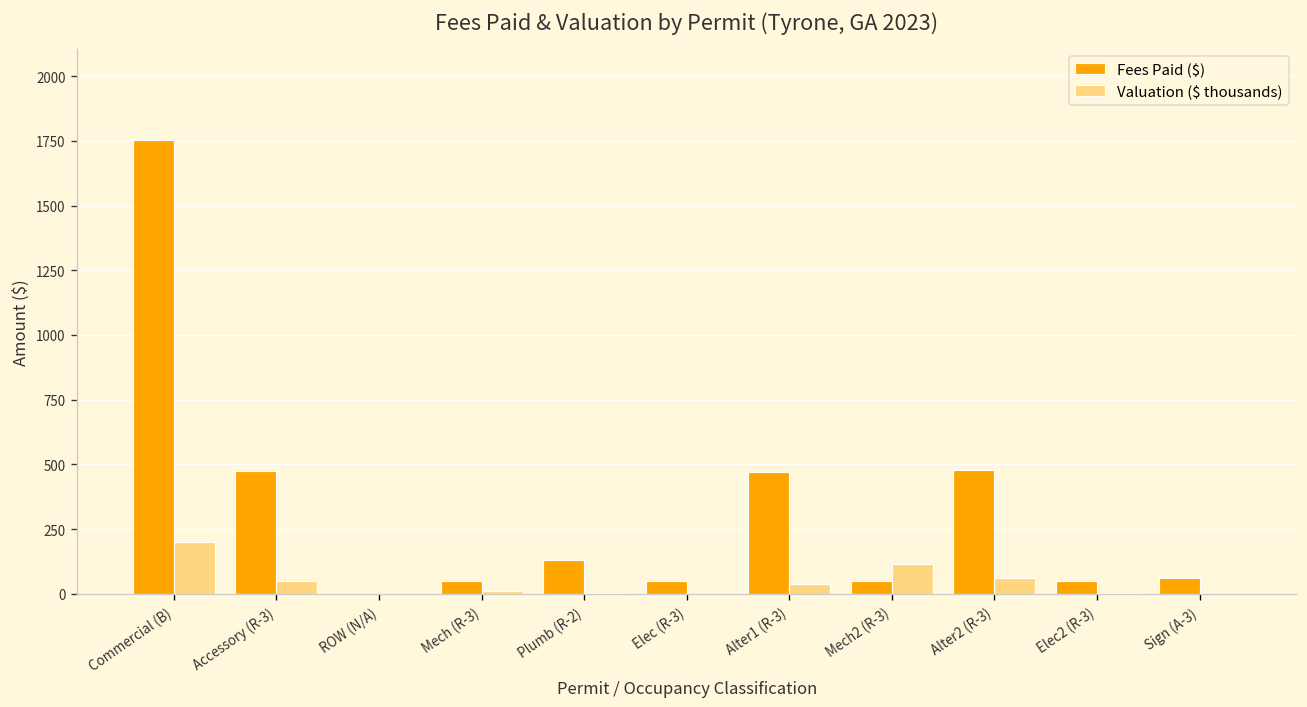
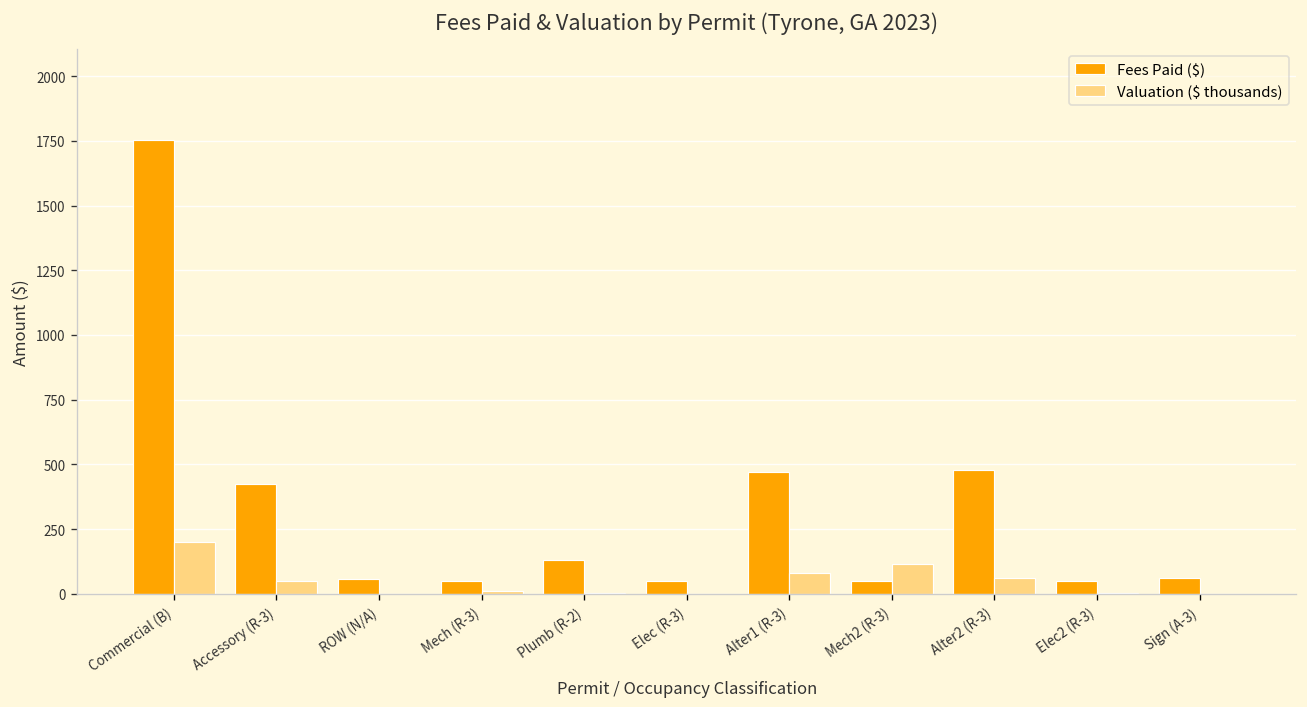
  {
    "Fees Paid ($)": {
      "Commercial (B)": 1760,
-     "Accessory (R-3)": 470,
-     "ROW (N/A)": 0,
+     "Accessory (R-3)": 420,
+     "ROW (N/A)": 60,
      "Mech (R-3)": 50,
      "Plumb (R-2)": 130,
      "Elec (R-3)": 50,
      "Alter1 (R-3)": 470,
      "Mech2 (R-3)": 50,
      "Alter2 (R-3)": 480,
      "Elec2 (R-3)": 50,
      "Sign (A-3)": 60
    },
    "Valuation ($ thousands)": {
      "Commercial (B)": 200,
      "Accessory (R-3)": 50,
      "ROW (N/A)": 0,
-     "Alter1 (R-3)": 40,
+     "Alter1 (R-3)": 80,
      "Mech2 (R-3)": 120,
      "Alter2 (R-3)": 60,
      "Sign (A-3)": 0
    }
  }
